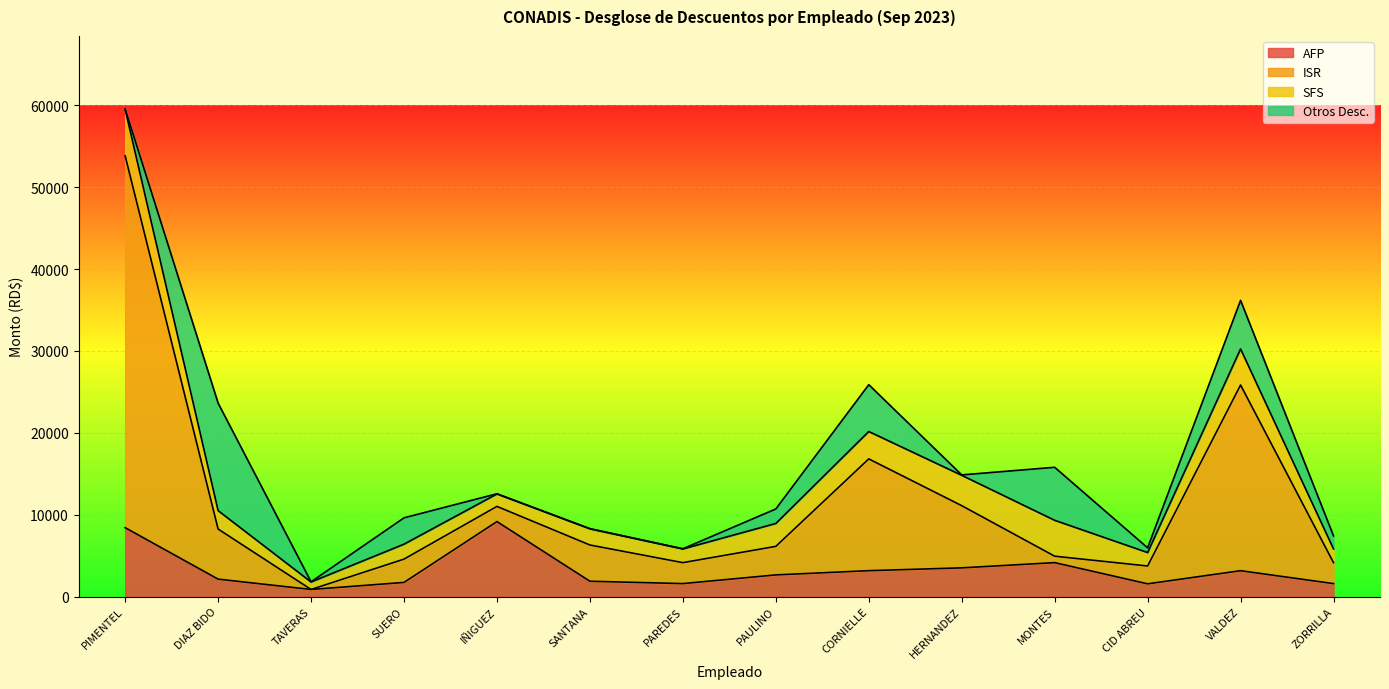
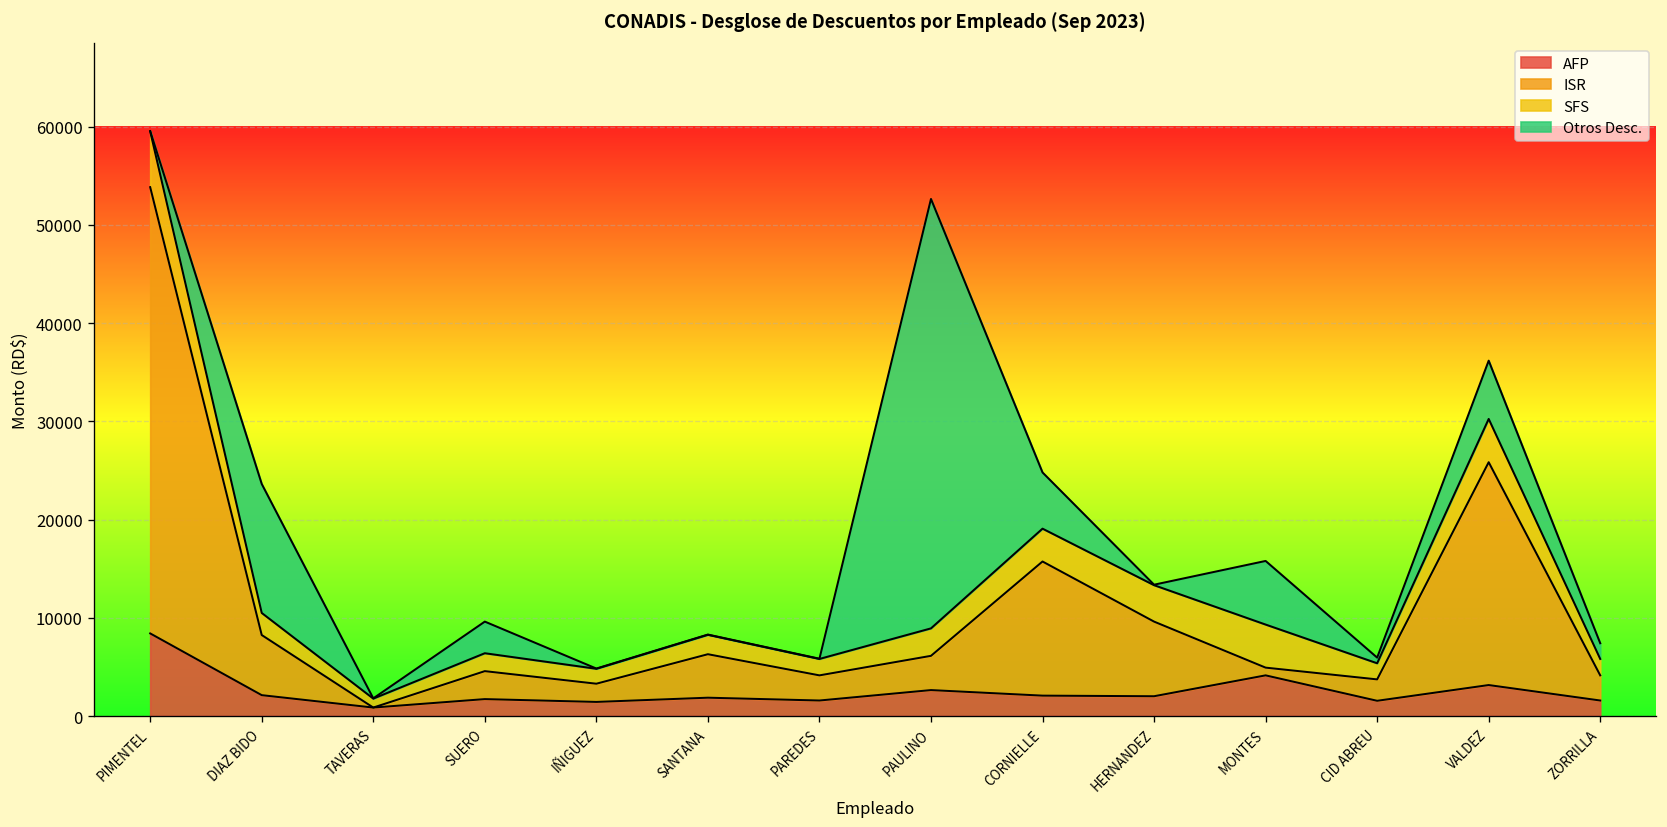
  {
    "AFP": {
      "PIMENTEL": 8000,
      "DIAZ BIDO": 2000,
      "SUERO": 2000,
-     "IÑIGUEZ": 9000,
+     "IÑIGUEZ": 1000,
      "SANTANA": 2000,
      "PAREDES": 2000,
      "PAULINO": 3000,
-     "CORNIELLE": 3000,
-     "HERNANDEZ": 4000,
+     "CORNIELLE": 2000,
+     "HERNANDEZ": 2000,
      "MONTES": 4000,
      "CID ABREU": 2000,
      "VALDEZ": 3000,
      "ZORRILLA": 2000
    },
    "Otros Desc.": {
      "DIAZ BIDO": 13000,
      "SUERO": 3000,
-     "PAULINO": 2000,
+     "PAULINO": 44000,
      "CORNIELLE": 6000,
      "MONTES": 6000,
      "CID ABREU": 1000,
      "VALDEZ": 6000,
      "ZORRILLA": 2000
    }
  }
